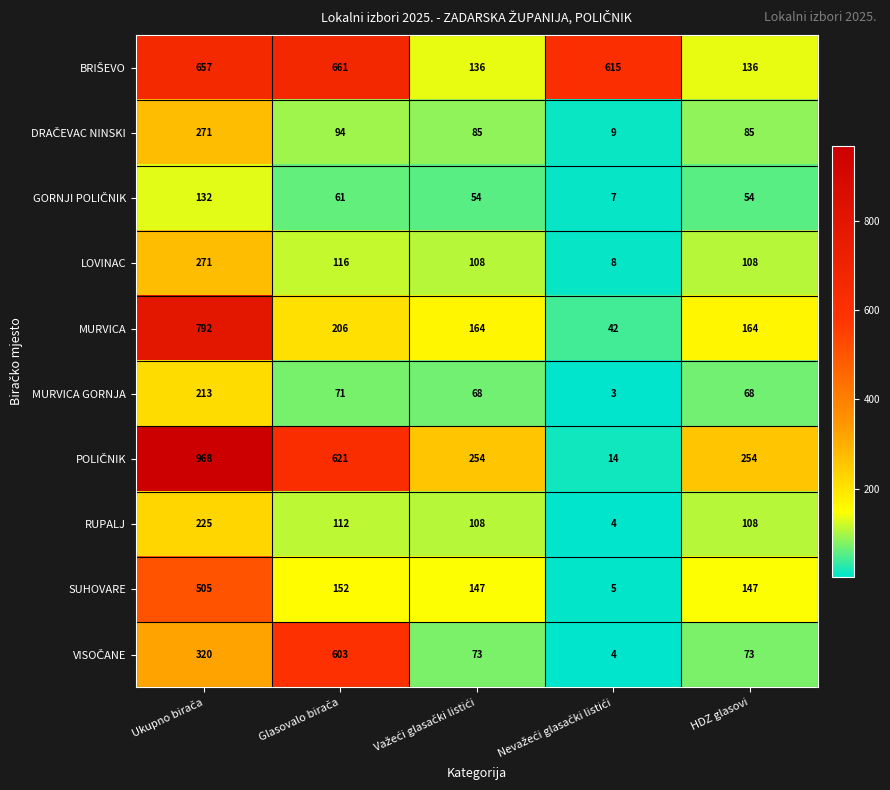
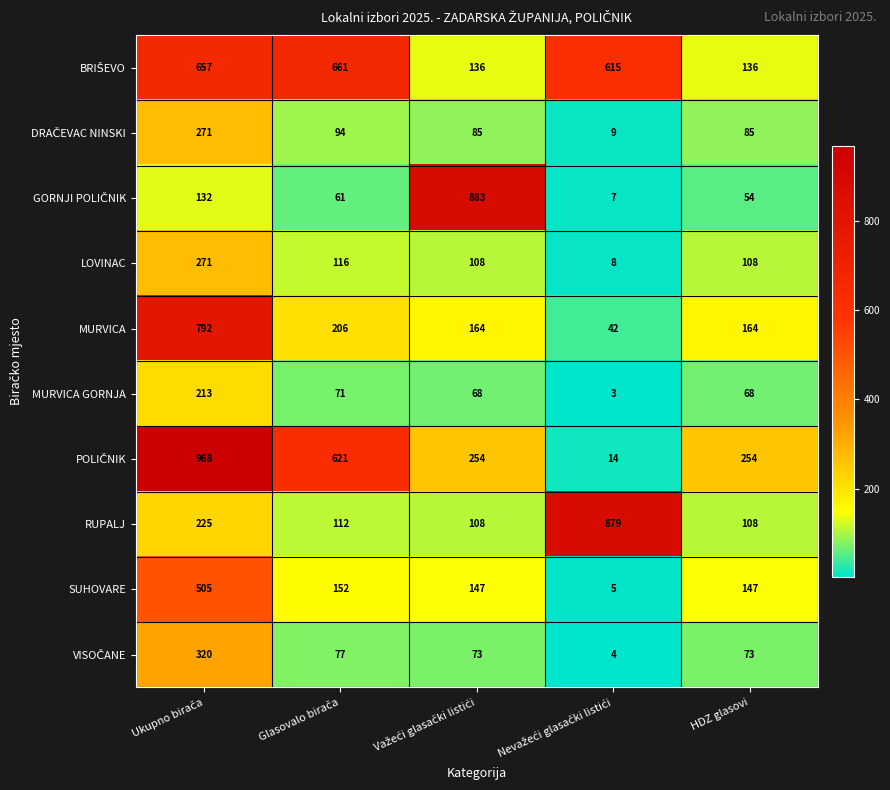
  {
    "BRIŠEVO": {
      "Ukupno birača": 657,
      "Glasovalo birača": 661,
      "Važeći glasački listići": 136,
      "Nevažeći glasački listići": 615,
      "HDZ glasovi": 136
    },
    "DRAČEVAC NINSKI": {
      "Ukupno birača": 271,
      "Glasovalo birača": 94,
      "Važeći glasački listići": 85,
      "Nevažeći glasački listići": 9,
      "HDZ glasovi": 85
    },
    "GORNJI POLIČNIK": {
      "Ukupno birača": 132,
      "Glasovalo birača": 61,
-     "Važeći glasački listići": 54,
+     "Važeći glasački listići": 883,
      "Nevažeći glasački listići": 7,
      "HDZ glasovi": 54
    },
    "LOVINAC": {
      "Ukupno birača": 271,
      "Glasovalo birača": 116,
      "Važeći glasački listići": 108,
      "Nevažeći glasački listići": 8,
      "HDZ glasovi": 108
    },
    "MURVICA": {
      "Ukupno birača": 792,
      "Glasovalo birača": 206,
      "Važeći glasački listići": 164,
      "Nevažeći glasački listići": 42,
      "HDZ glasovi": 164
    },
    "MURVICA GORNJA": {
      "Ukupno birača": 213,
      "Glasovalo birača": 71,
      "Važeći glasački listići": 68,
      "Nevažeći glasački listići": 3,
      "HDZ glasovi": 68
    },
    "POLIČNIK": {
      "Ukupno birača": 968,
      "Glasovalo birača": 621,
      "Važeći glasački listići": 254,
      "Nevažeći glasački listići": 14,
      "HDZ glasovi": 254
    },
    "RUPALJ": {
      "Ukupno birača": 225,
      "Glasovalo birača": 112,
      "Važeći glasački listići": 108,
-     "Nevažeći glasački listići": 4,
+     "Nevažeći glasački listići": 879,
      "HDZ glasovi": 108
    },
    "SUHOVARE": {
      "Ukupno birača": 505,
      "Glasovalo birača": 152,
      "Važeći glasački listići": 147,
      "Nevažeći glasački listići": 5,
      "HDZ glasovi": 147
    },
    "VISOČANE": {
      "Ukupno birača": 320,
-     "Glasovalo birača": 603,
+     "Glasovalo birača": 77,
      "Važeći glasački listići": 73,
      "Nevažeći glasački listići": 4,
      "HDZ glasovi": 73
    }
  }
